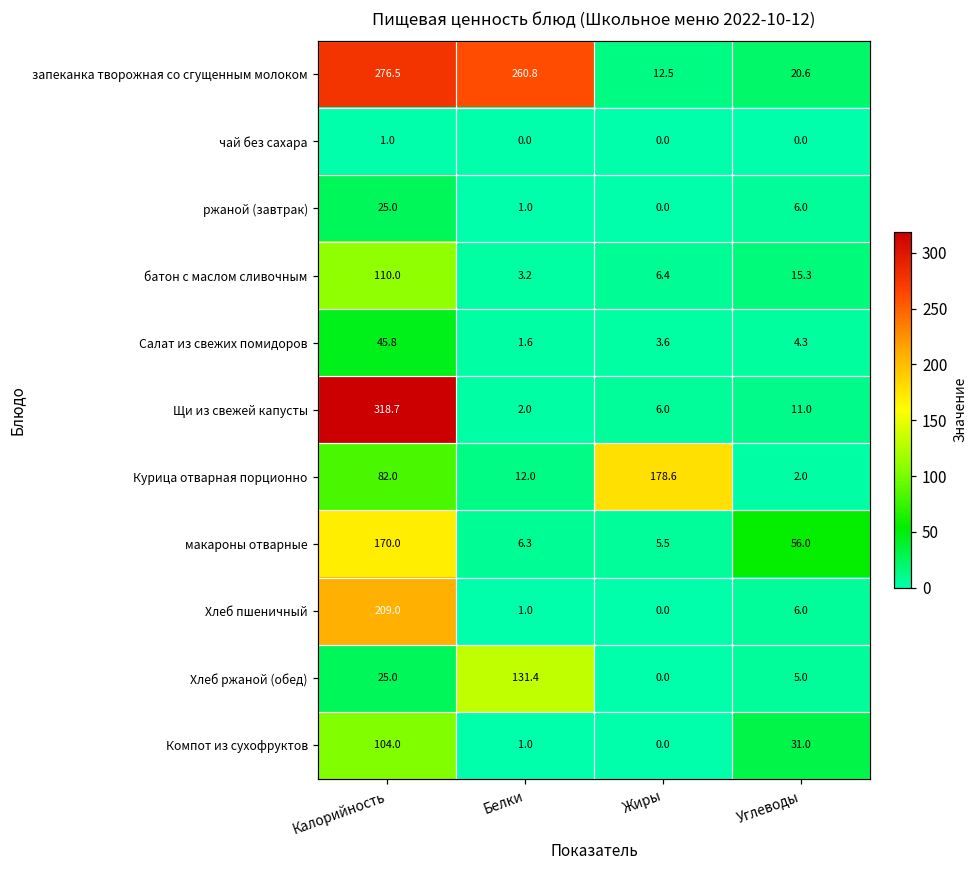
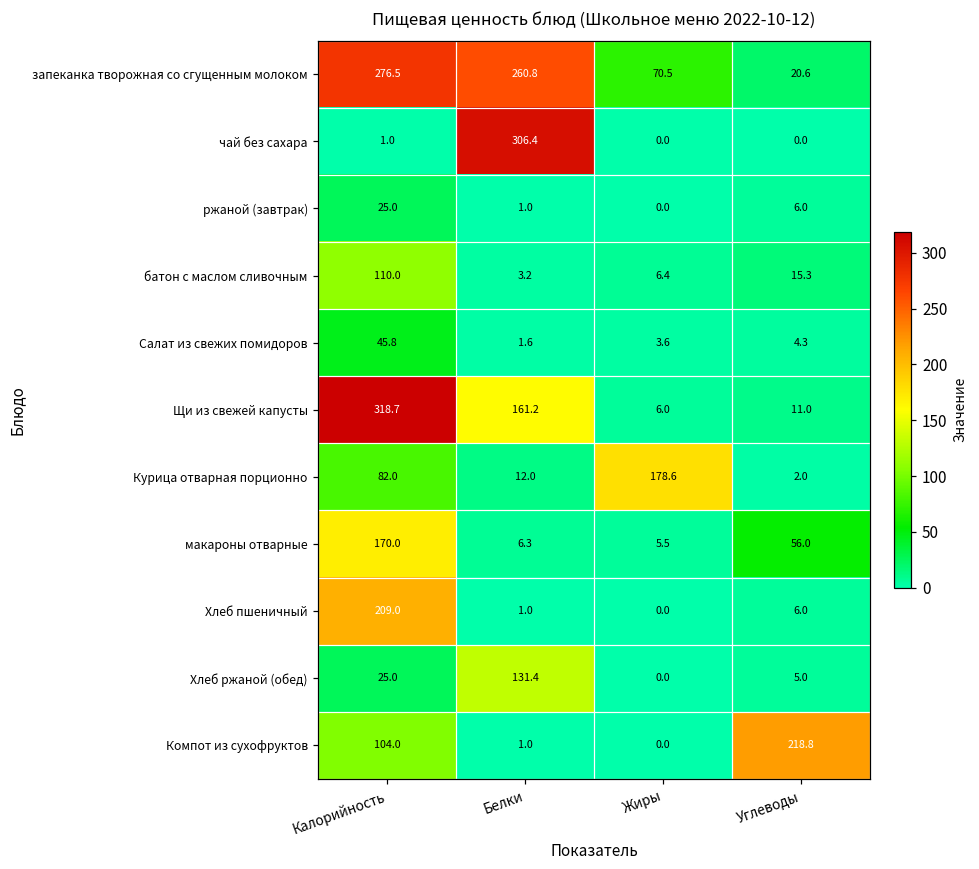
  {
    "запеканка творожная со сгущенным молоком": {
      "Калорийность": 276.5,
      "Белки": 260.8,
-     "Жиры": 12.5,
+     "Жиры": 70.5,
      "Углеводы": 20.6
    },
    "чай без сахара": {
      "Калорийность": 1.0,
-     "Белки": 0.0,
+     "Белки": 306.4,
      "Жиры": 0.0,
      "Углеводы": 0.0
    },
    "ржаной (завтрак)": {
      "Калорийность": 25.0,
      "Белки": 1.0,
      "Жиры": 0.0,
      "Углеводы": 6.0
    },
    "батон с маслом сливочным": {
      "Калорийность": 110.0,
      "Белки": 3.2,
      "Жиры": 6.4,
      "Углеводы": 15.3
    },
    "Салат из свежих помидоров": {
      "Калорийность": 45.8,
      "Белки": 1.6,
      "Жиры": 3.6,
      "Углеводы": 4.3
    },
    "Щи из свежей капусты": {
      "Калорийность": 318.7,
-     "Белки": 2.0,
+     "Белки": 161.2,
      "Жиры": 6.0,
      "Углеводы": 11.0
    },
    "Курица отварная порционно": {
      "Калорийность": 82.0,
      "Белки": 12.0,
      "Жиры": 178.6,
      "Углеводы": 2.0
    },
    "макароны отварные": {
      "Калорийность": 170.0,
      "Белки": 6.3,
      "Жиры": 5.5,
      "Углеводы": 56.0
    },
    "Хлеб пшеничный": {
      "Калорийность": 209.0,
      "Белки": 1.0,
      "Жиры": 0.0,
      "Углеводы": 6.0
    },
    "Хлеб ржаной (обед)": {
      "Калорийность": 25.0,
      "Белки": 131.4,
      "Жиры": 0.0,
      "Углеводы": 5.0
    },
    "Компот из сухофруктов": {
      "Калорийность": 104.0,
      "Белки": 1.0,
      "Жиры": 0.0,
-     "Углеводы": 31.0
+     "Углеводы": 218.8
    }
  }
